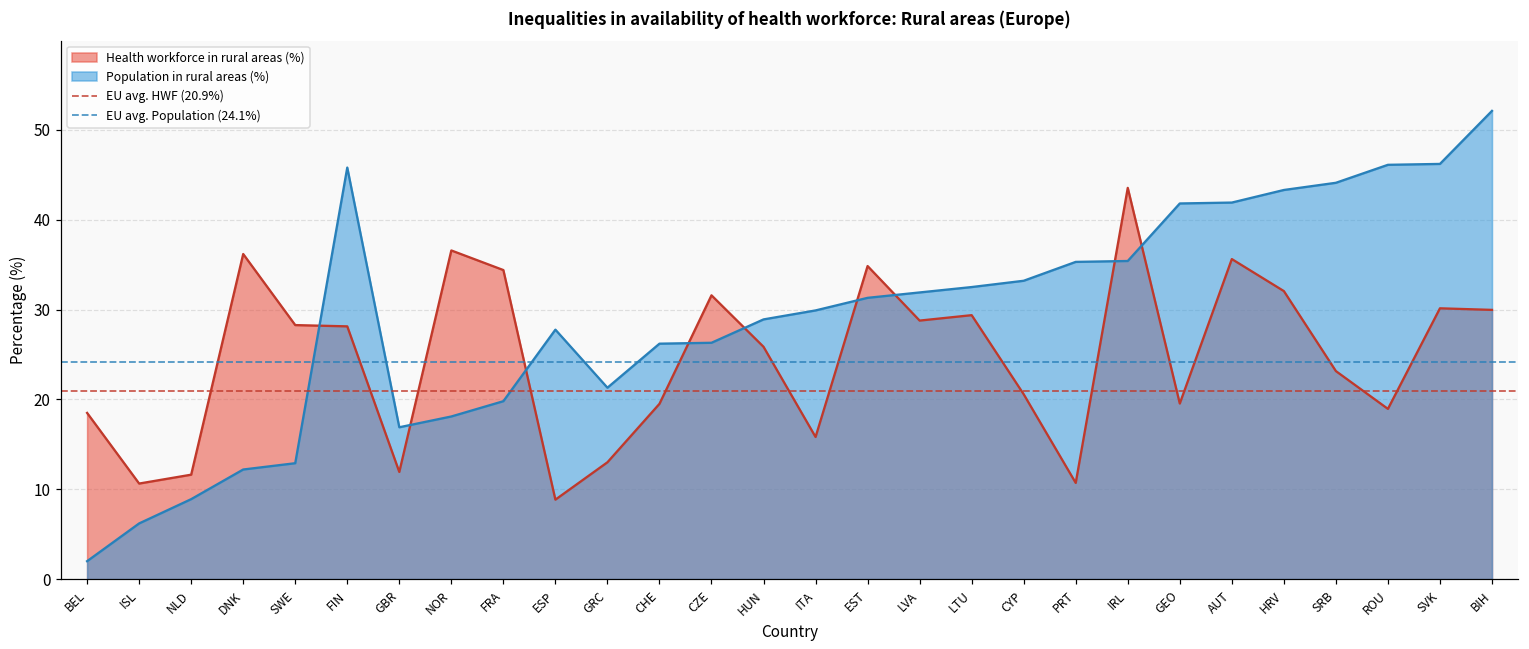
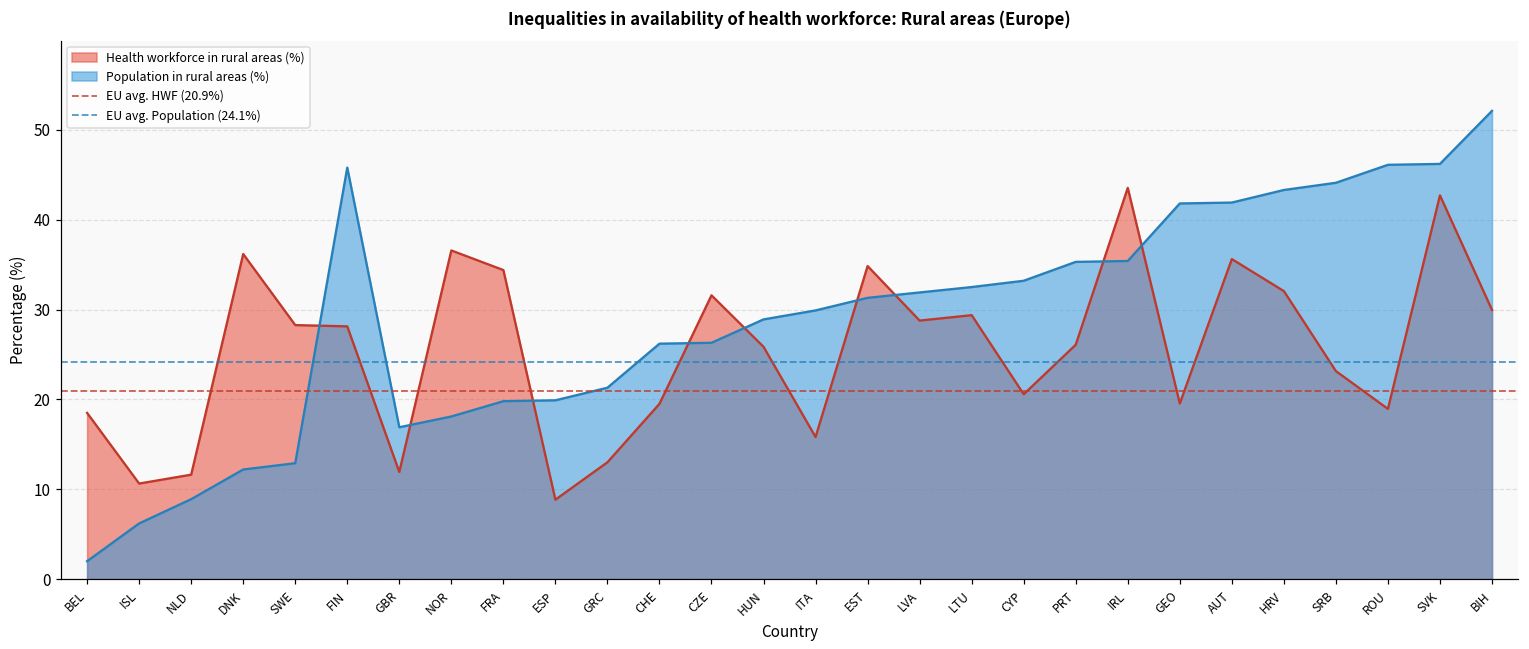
  {
    "Health workforce in rural areas (%)": {
      "BEL": 18,
      "ISL": 11,
      "NLD": 12,
      "DNK": 36,
      "SWE": 28,
      "FIN": 28,
      "GBR": 12,
      "NOR": 37,
      "FRA": 34,
      "ESP": 9,
      "GRC": 13,
      "CHE": 20,
      "CZE": 32,
      "HUN": 26,
      "ITA": 16,
      "EST": 35,
      "LVA": 29,
      "LTU": 29,
      "CYP": 21,
-     "PRT": 11,
+     "PRT": 26,
      "IRL": 44,
      "GEO": 20,
      "AUT": 36,
      "HRV": 32,
      "SRB": 23,
      "ROU": 19,
-     "SVK": 30,
+     "SVK": 43,
      "BIH": 30
    },
    "Population in rural areas (%)": {
      "BEL": 2,
      "ISL": 6,
      "NLD": 9,
      "DNK": 12,
      "SWE": 13,
      "FIN": 46,
      "GBR": 17,
      "NOR": 18,
      "FRA": 20,
-     "ESP": 28,
+     "ESP": 20,
      "GRC": 21,
      "CHE": 26,
      "CZE": 26,
      "HUN": 29,
      "ITA": 30,
      "EST": 31,
      "LVA": 32,
      "LTU": 33,
      "CYP": 33,
      "PRT": 35,
      "IRL": 35,
      "GEO": 42,
      "AUT": 42,
      "HRV": 43,
      "SRB": 44,
      "ROU": 46,
      "SVK": 46,
      "BIH": 52
    }
  }
